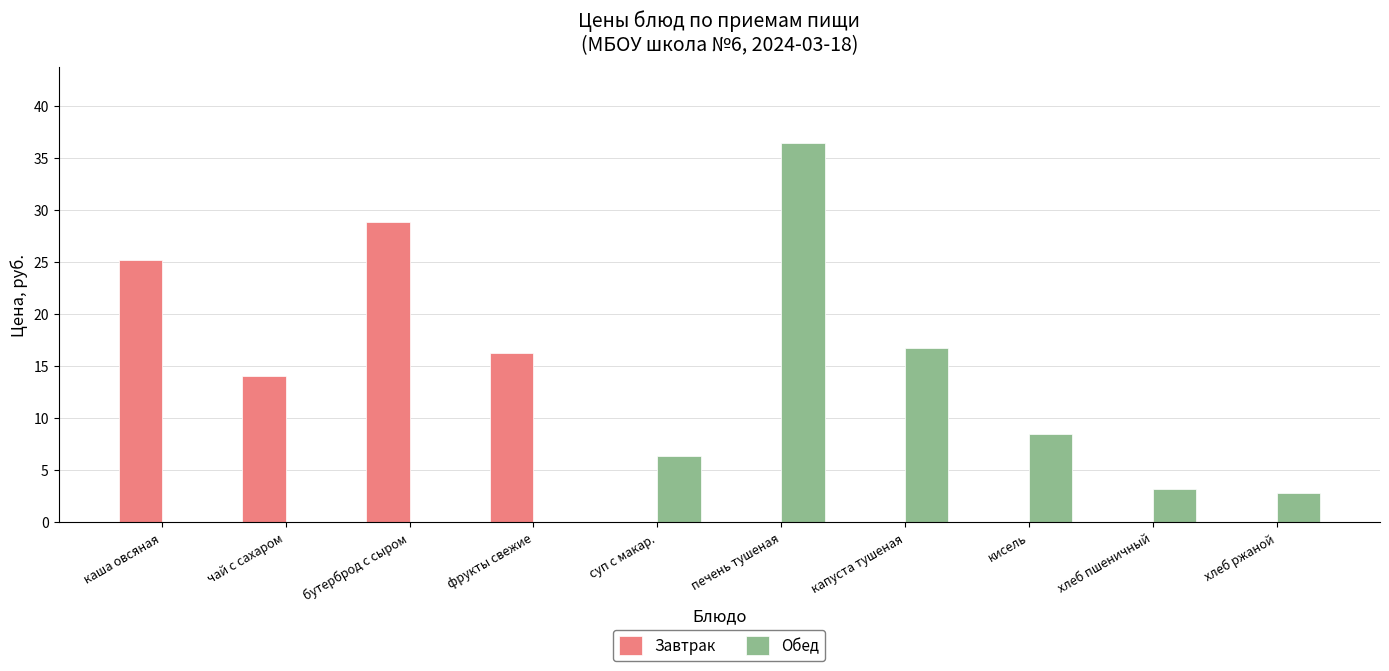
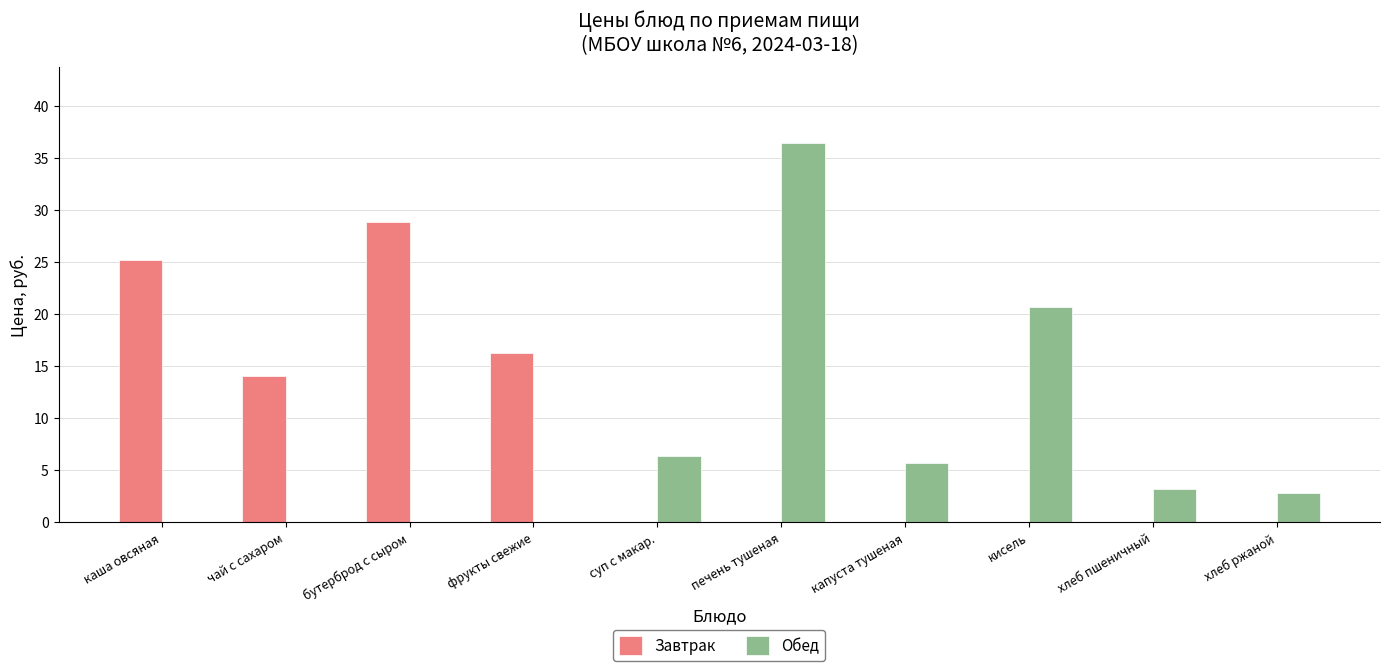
  {
    "Завтрак": {
      "каша овсяная": 25.2,
      "чай с сахаром": 14.1,
      "бутерброд с сыром": 28.9,
      "фрукты свежие": 16.3,
      "суп с макар.": 0.0,
      "печень тушеная": 0.0,
      "капуста тушеная": 0.0,
      "кисель": 0.0,
      "хлеб пшеничный": 0.0,
      "хлеб ржаной": 0.0
    },
    "Обед": {
      "каша овсяная": 0.0,
      "чай с сахаром": 0.0,
      "бутерброд с сыром": 0.0,
      "фрукты свежие": 0.0,
      "суп с макар.": 6.4,
      "печень тушеная": 36.4,
-     "капуста тушеная": 16.8,
-     "кисель": 8.5,
+     "капуста тушеная": 5.7,
+     "кисель": 20.7,
      "хлеб пшеничный": 3.2,
      "хлеб ржаной": 2.8
    }
  }
